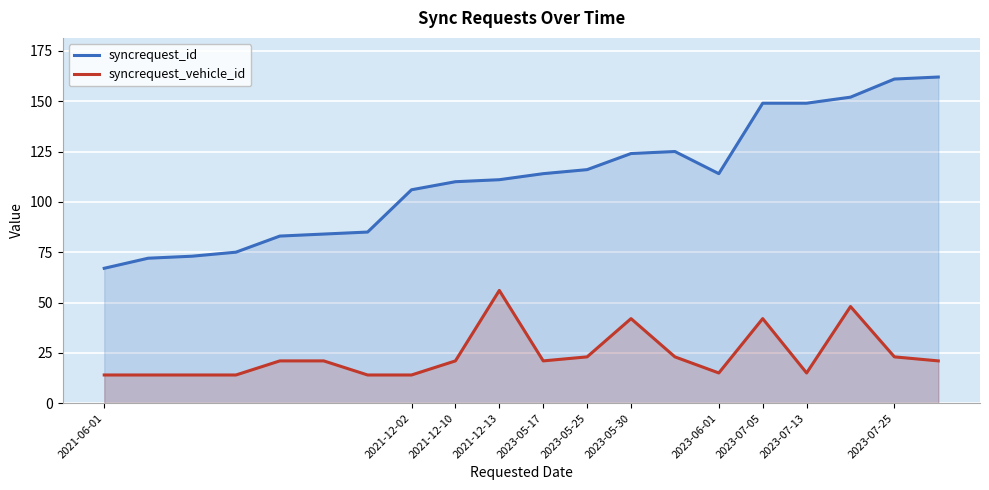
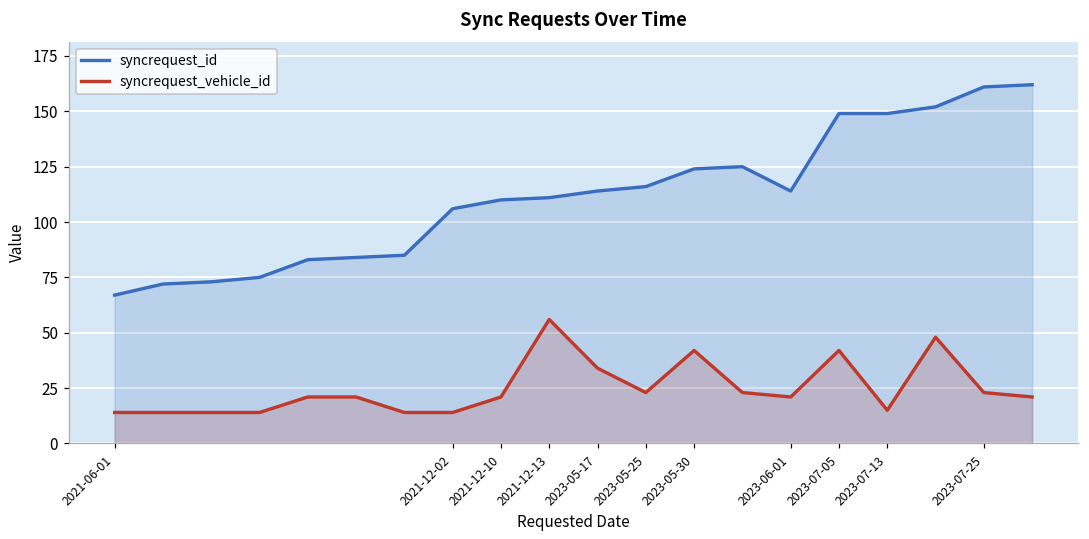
  {
    "syncrequest_id": {
      "2021-12-02": 106,
      "2021-12-10": 110,
      "2021-12-13": 111,
      "2023-05-17": 114,
      "2023-05-25": 116,
      "2023-06-01": 114,
      "2023-07-05": 149
    },
    "syncrequest_vehicle_id": {
      "2021-12-02": 14,
      "2021-12-10": 21,
      "2021-12-13": 56,
-     "2023-05-17": 21,
+     "2023-05-17": 34,
      "2023-05-25": 23,
-     "2023-06-01": 15,
+     "2023-06-01": 21,
      "2023-07-05": 42
    }
  }
